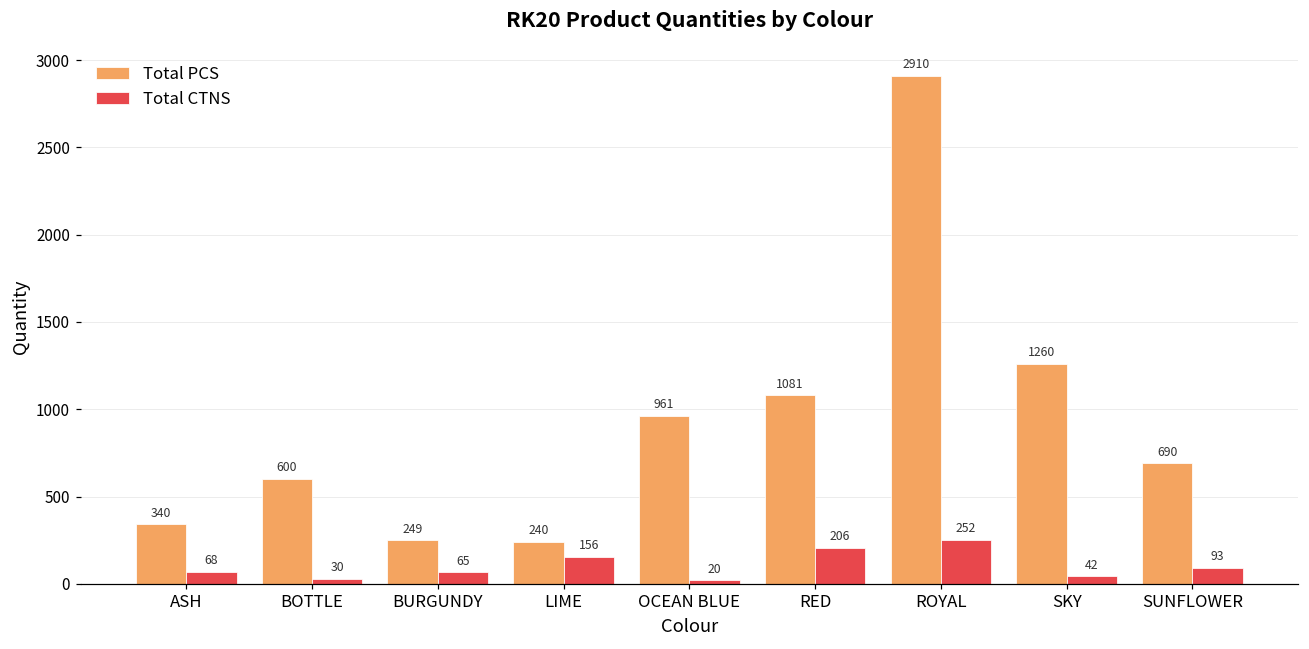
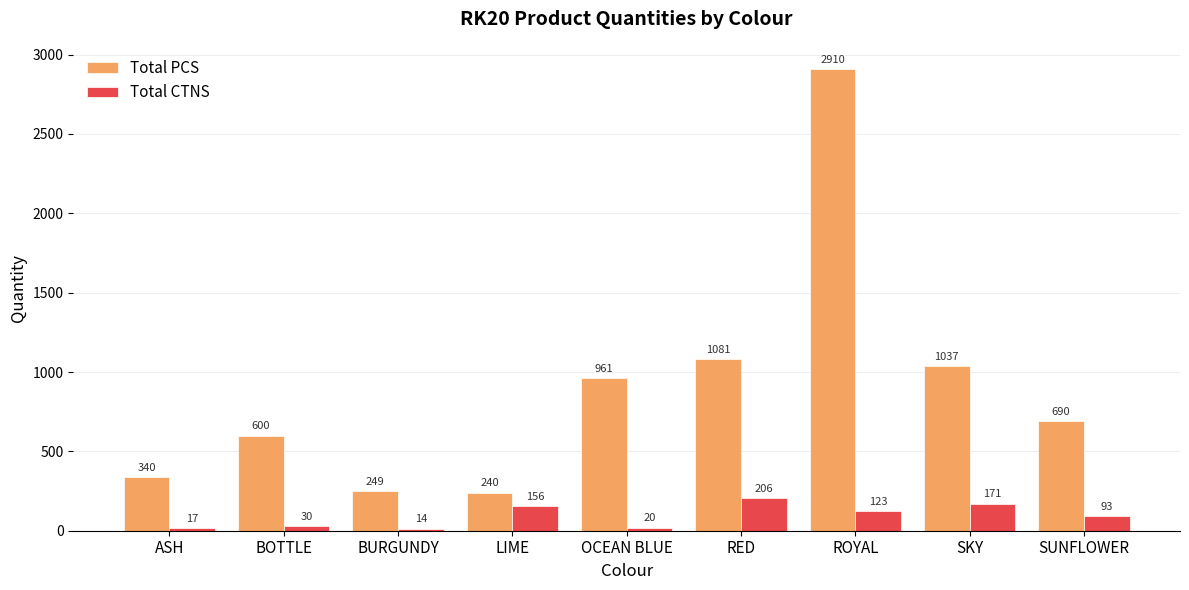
  {
    "Total PCS": {
      "ASH": 340,
      "BOTTLE": 600,
      "BURGUNDY": 249,
      "LIME": 240,
      "OCEAN BLUE": 961,
      "RED": 1081,
      "ROYAL": 2910,
-     "SKY": 1260,
+     "SKY": 1037,
      "SUNFLOWER": 690
    },
    "Total CTNS": {
-     "ASH": 68,
+     "ASH": 17,
      "BOTTLE": 30,
-     "BURGUNDY": 65,
+     "BURGUNDY": 14,
      "LIME": 156,
      "OCEAN BLUE": 20,
      "RED": 206,
-     "ROYAL": 252,
-     "SKY": 42,
+     "ROYAL": 123,
+     "SKY": 171,
      "SUNFLOWER": 93
    }
  }
